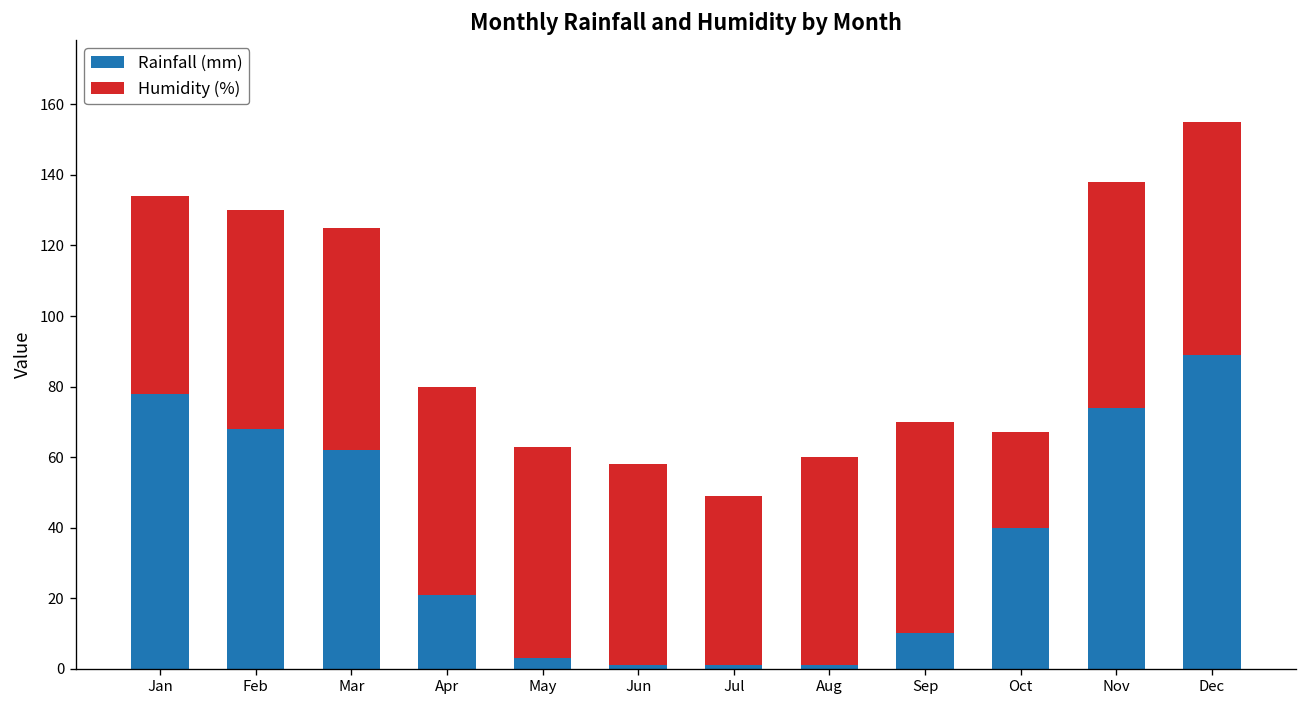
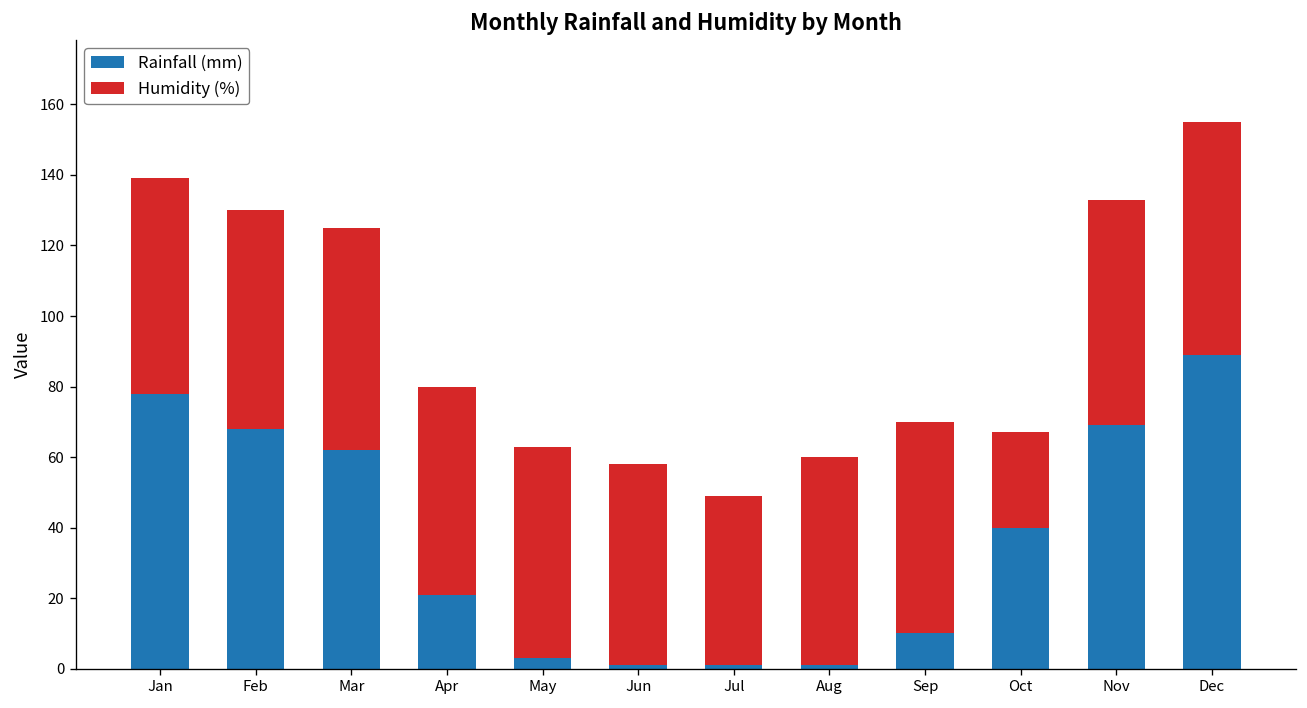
  {
    "Rainfall (mm)": {
      "Jan": 78,
      "Feb": 68,
      "Mar": 62,
      "Apr": 21,
      "May": 3,
      "Jun": 1,
      "Jul": 1,
      "Aug": 1,
      "Sep": 10,
      "Oct": 40,
-     "Nov": 74,
+     "Nov": 69,
      "Dec": 89
    },
    "Humidity (%)": {
-     "Jan": 56,
+     "Jan": 61,
      "Feb": 62,
      "Mar": 63,
      "Apr": 59,
      "May": 60,
      "Jun": 57,
      "Jul": 48,
      "Aug": 59,
      "Sep": 60,
      "Oct": 27,
      "Nov": 64,
      "Dec": 66
    }
  }
